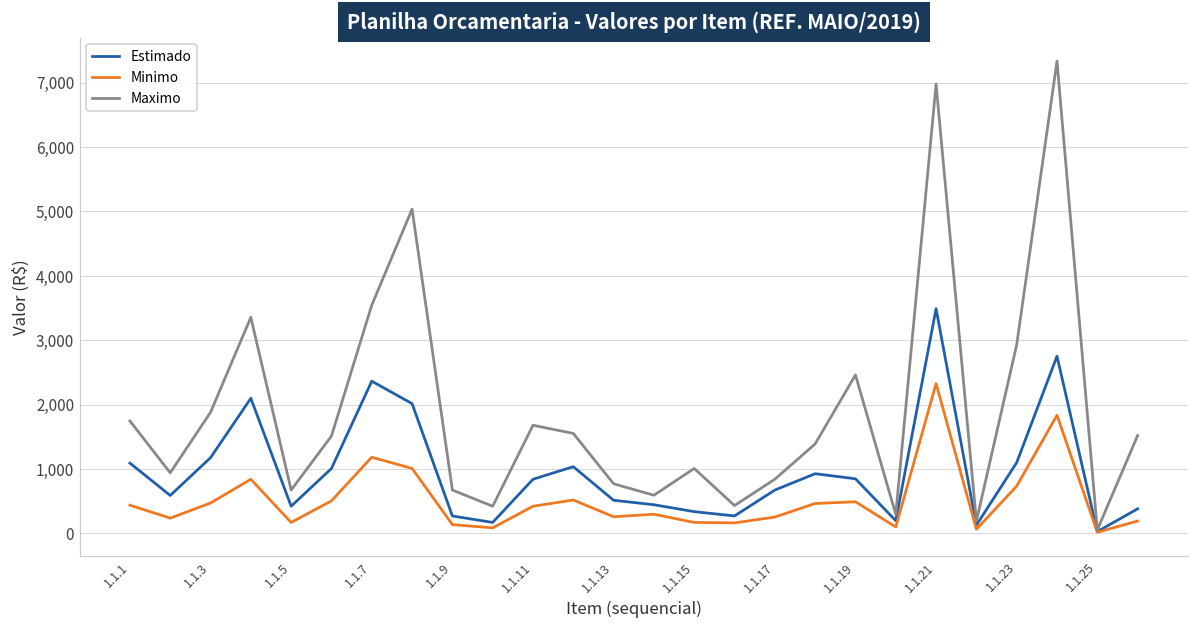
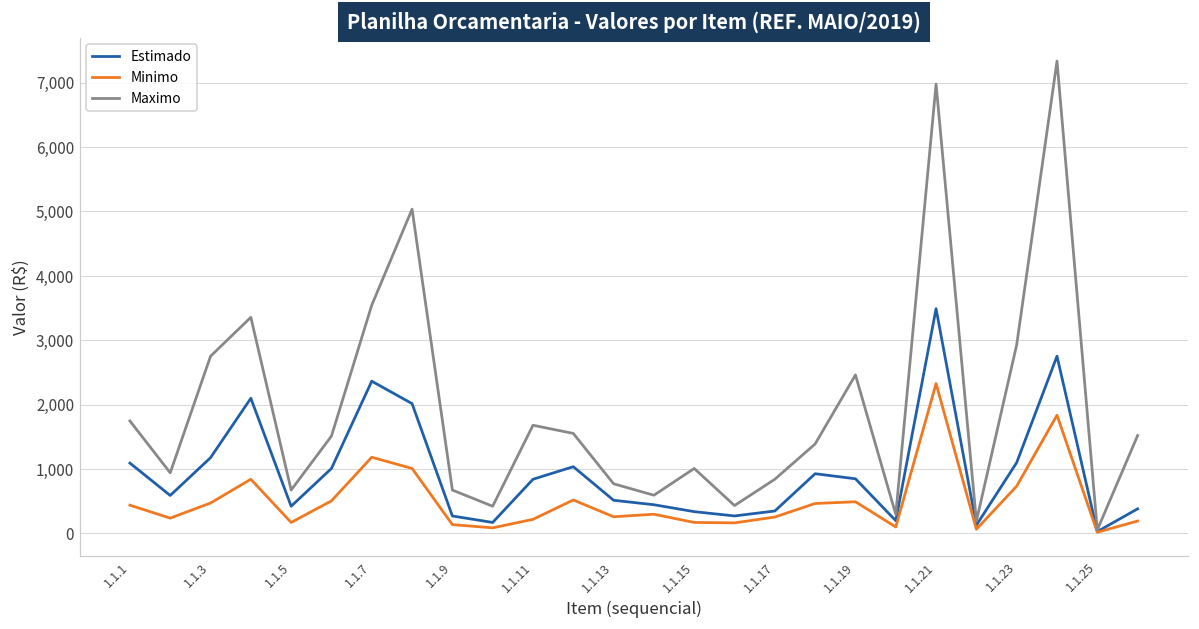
  {
    "Estimado": {
      "1.1.1": "1,100",
      "1.1.3": "1,200",
      "1.1.5": "400",
      "1.1.7": "2,400",
      "1.1.9": "300",
      "1.1.11": "800",
      "1.1.13": "500",
      "1.1.15": "300",
-     "1.1.17": "700",
+     "1.1.17": "300",
      "1.1.19": "800",
      "1.1.21": "3,500",
      "1.1.23": "1,100"
    },
    "Minimo": {
      "1.1.1": "400",
      "1.1.3": "500",
      "1.1.5": "200",
      "1.1.7": "1,200",
      "1.1.9": "100",
-     "1.1.11": "400",
+     "1.1.11": "200",
      "1.1.13": "300",
      "1.1.15": "200",
      "1.1.17": "300",
      "1.1.19": "500",
      "1.1.21": "2,300",
      "1.1.23": "700"
    },
    "Maximo": {
      "1.1.1": "1,700",
-     "1.1.3": "1,900",
+     "1.1.3": "2,700",
      "1.1.5": "700",
      "1.1.7": "3,500",
      "1.1.9": "700",
      "1.1.11": "1,700",
      "1.1.13": "800",
      "1.1.15": "1,000",
      "1.1.17": "800",
      "1.1.19": "2,500",
      "1.1.21": "7,000",
      "1.1.23": "2,900"
    }
  }
